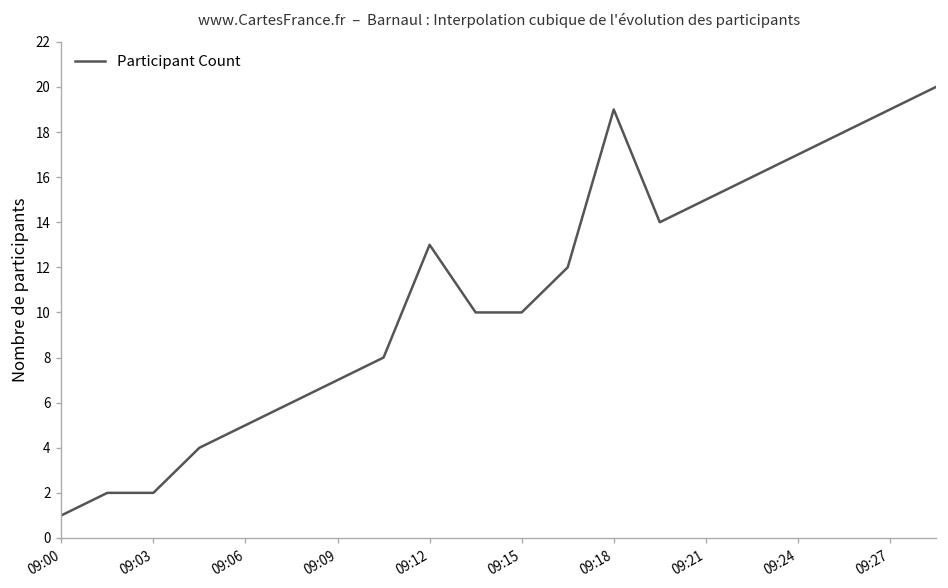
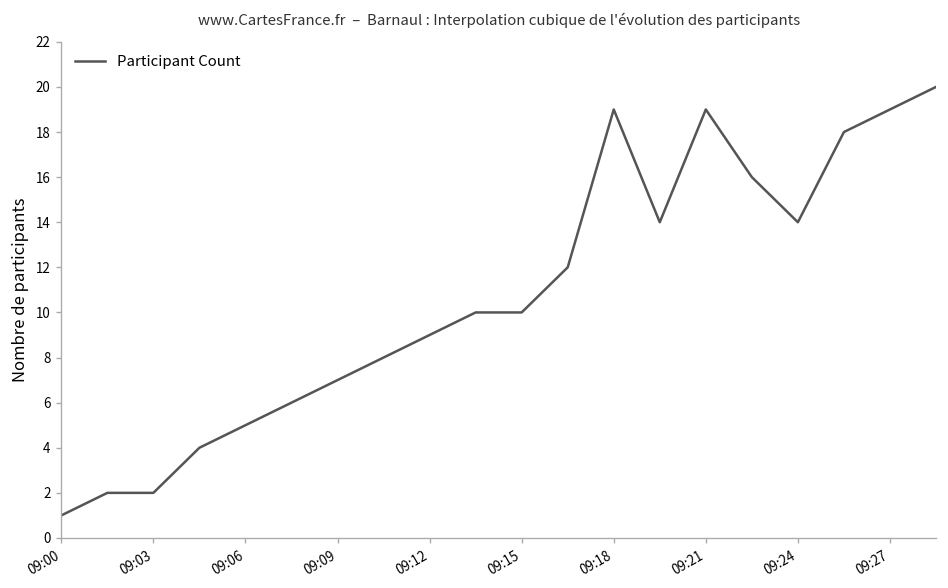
  {
    "09:00": 1,
    "09:03": 2,
    "09:06": 5,
    "09:09": 7,
-   "09:12": 13,
+   "09:12": 9,
    "09:15": 10,
    "09:18": 19,
-   "09:21": 15,
-   "09:24": 17,
+   "09:21": 19,
+   "09:24": 14,
    "09:27": 19
  }
